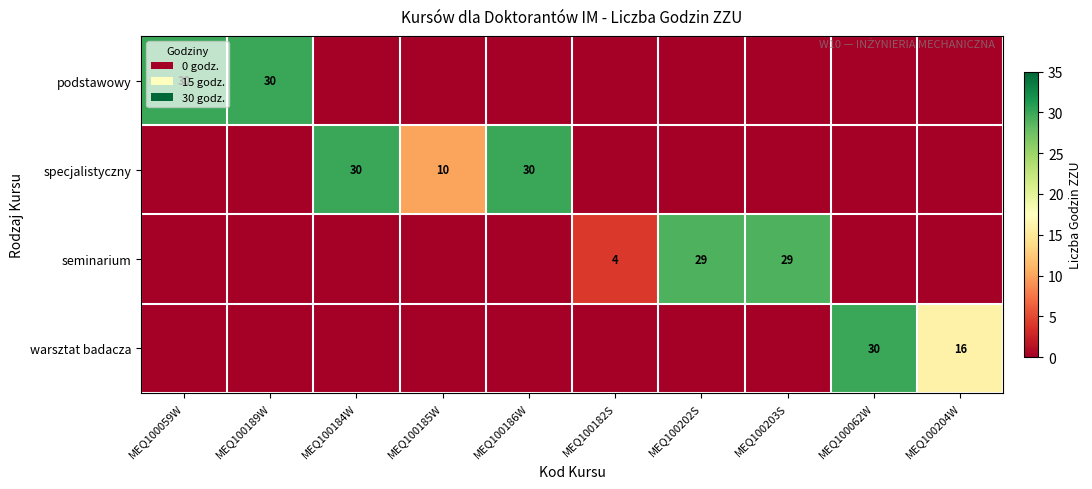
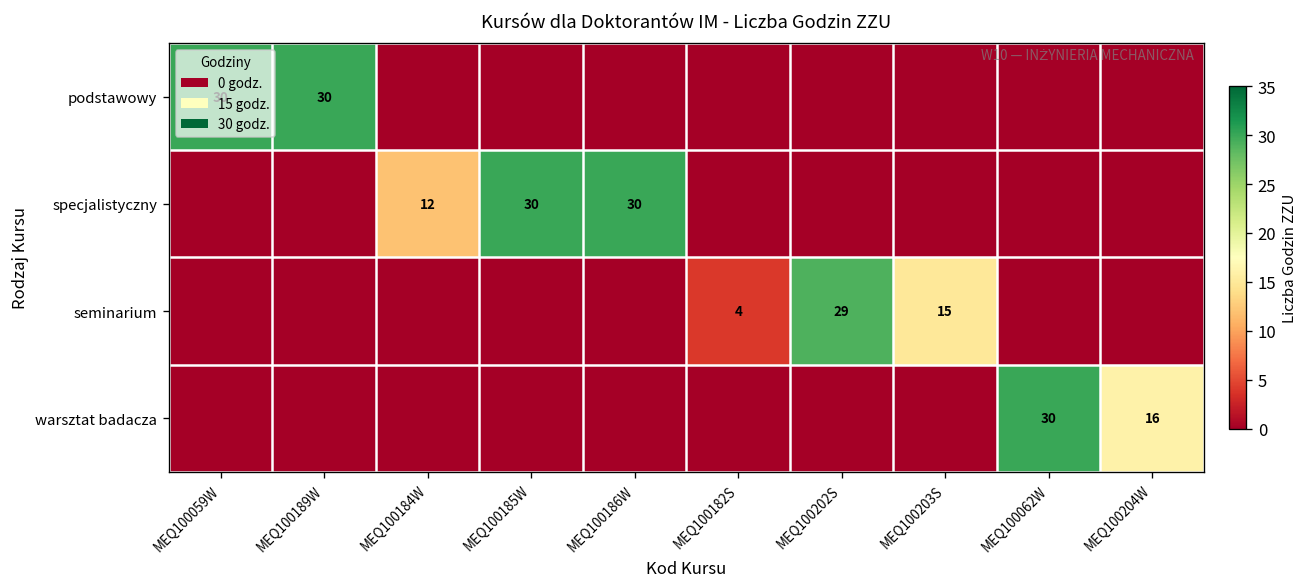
  {
    "podstawowy": {
      "MEQ100189W": 30
    },
    "specjalistyczny": {
-     "MEQ100184W": 30,
-     "MEQ100185W": 10,
+     "MEQ100184W": 12,
+     "MEQ100185W": 30,
      "MEQ100186W": 30
    },
    "seminarium": {
      "MEQ100182S": 4,
      "MEQ100202S": 29,
-     "MEQ100203S": 29
+     "MEQ100203S": 15
    },
    "warsztat badacza": {
      "MEQ100062W": 30,
      "MEQ100204W": 16
    }
  }
